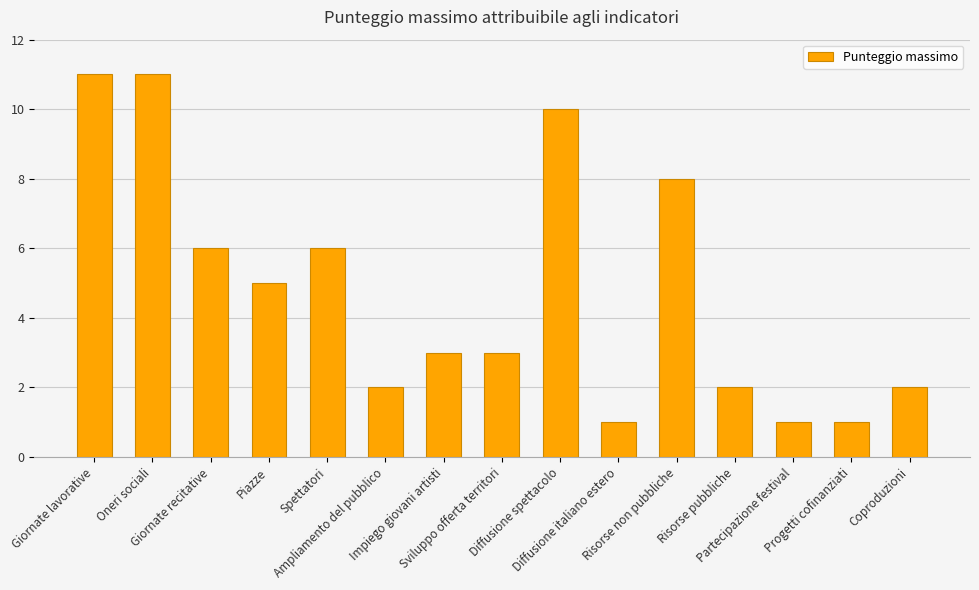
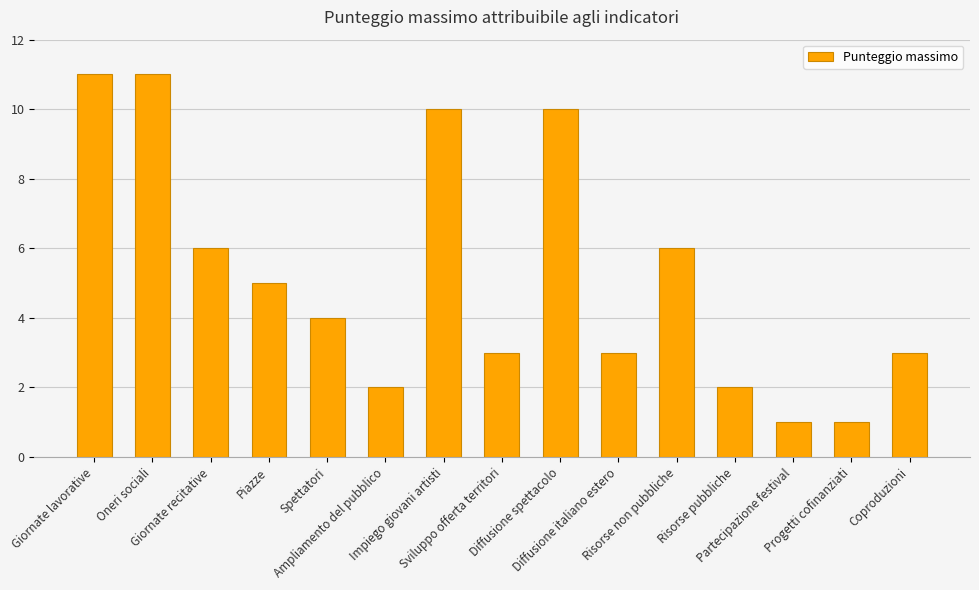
  {
    "Giornate lavorative": 11,
    "Oneri sociali": 11,
    "Giornate recitative": 6,
    "Piazze": 5,
-   "Spettatori": 6,
+   "Spettatori": 4,
    "Ampliamento del pubblico": 2,
-   "Impiego giovani artisti": 3,
+   "Impiego giovani artisti": 10,
    "Sviluppo offerta territori": 3,
    "Diffusione spettacolo": 10,
-   "Diffusione italiano estero": 1,
-   "Risorse non pubbliche": 8,
+   "Diffusione italiano estero": 3,
+   "Risorse non pubbliche": 6,
    "Risorse pubbliche": 2,
    "Partecipazione festival": 1,
    "Progetti cofinanziati": 1,
-   "Coproduzioni": 2
+   "Coproduzioni": 3
  }
